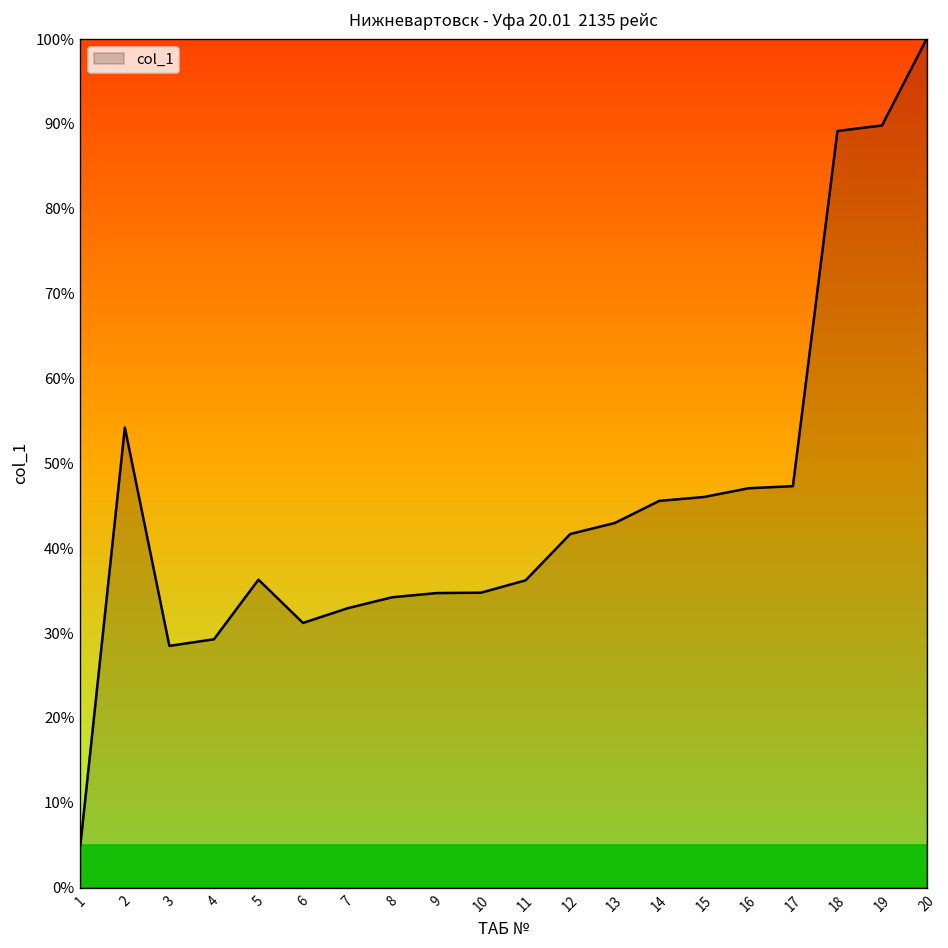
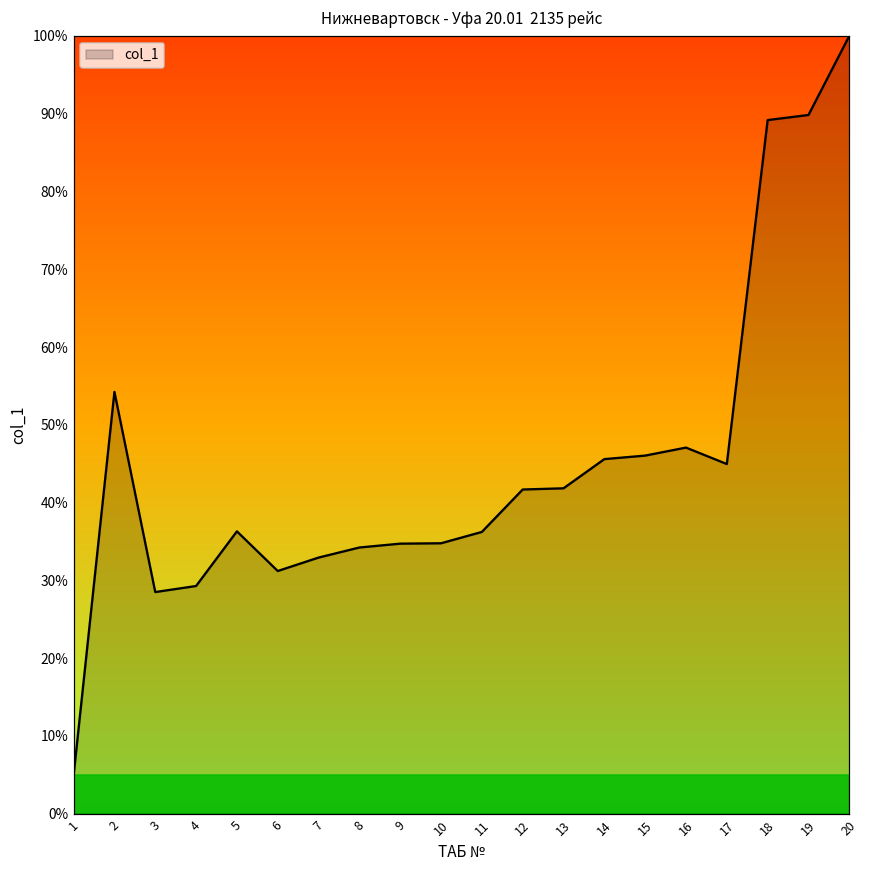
  {
    "2": "54%",
    "3": "28%",
    "4": "29%",
    "5": "36%",
    "6": "31%",
    "7": "33%",
    "8": "34%",
    "9": "35%",
    "10": "35%",
    "11": "36%",
    "12": "42%",
-   "13": "43%",
+   "13": "42%",
    "14": "46%",
    "15": "46%",
    "16": "47%",
-   "17": "47%",
+   "17": "45%",
    "18": "89%",
    "19": "90%",
    "20": "100%"
  }
